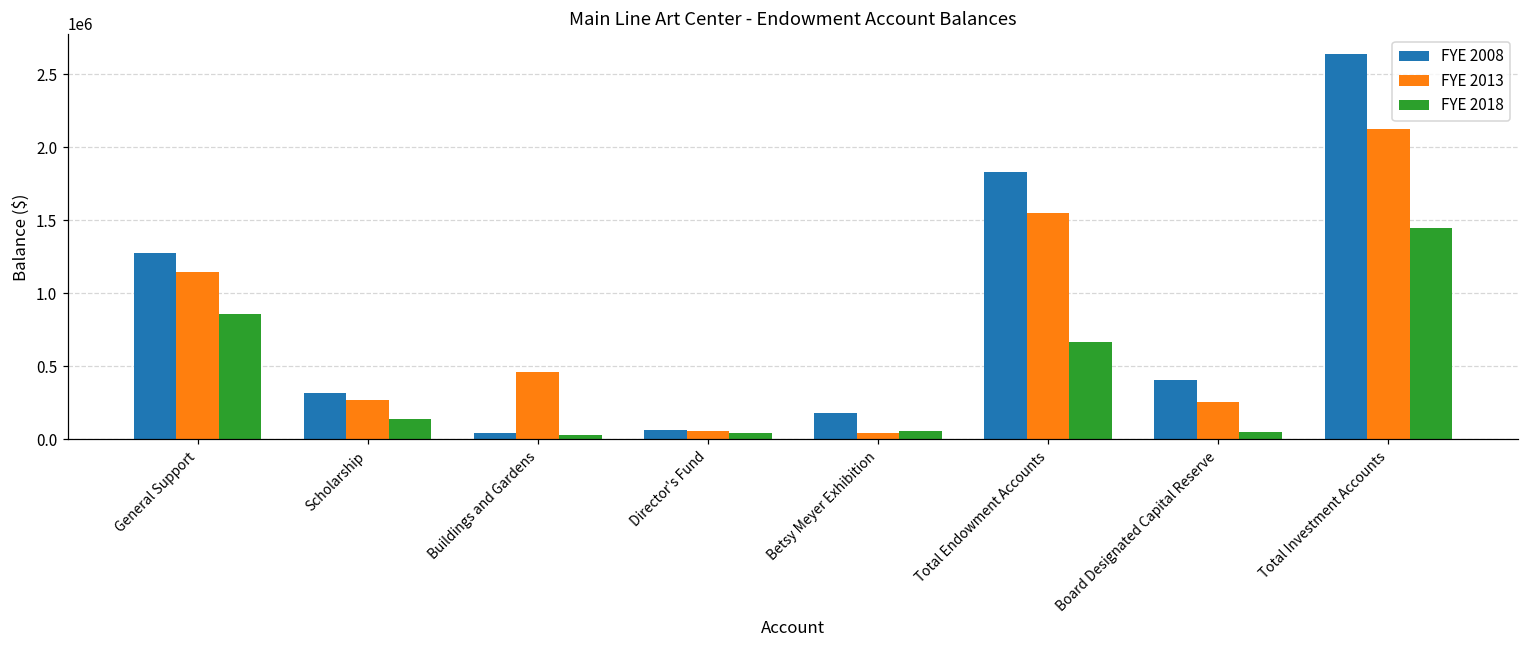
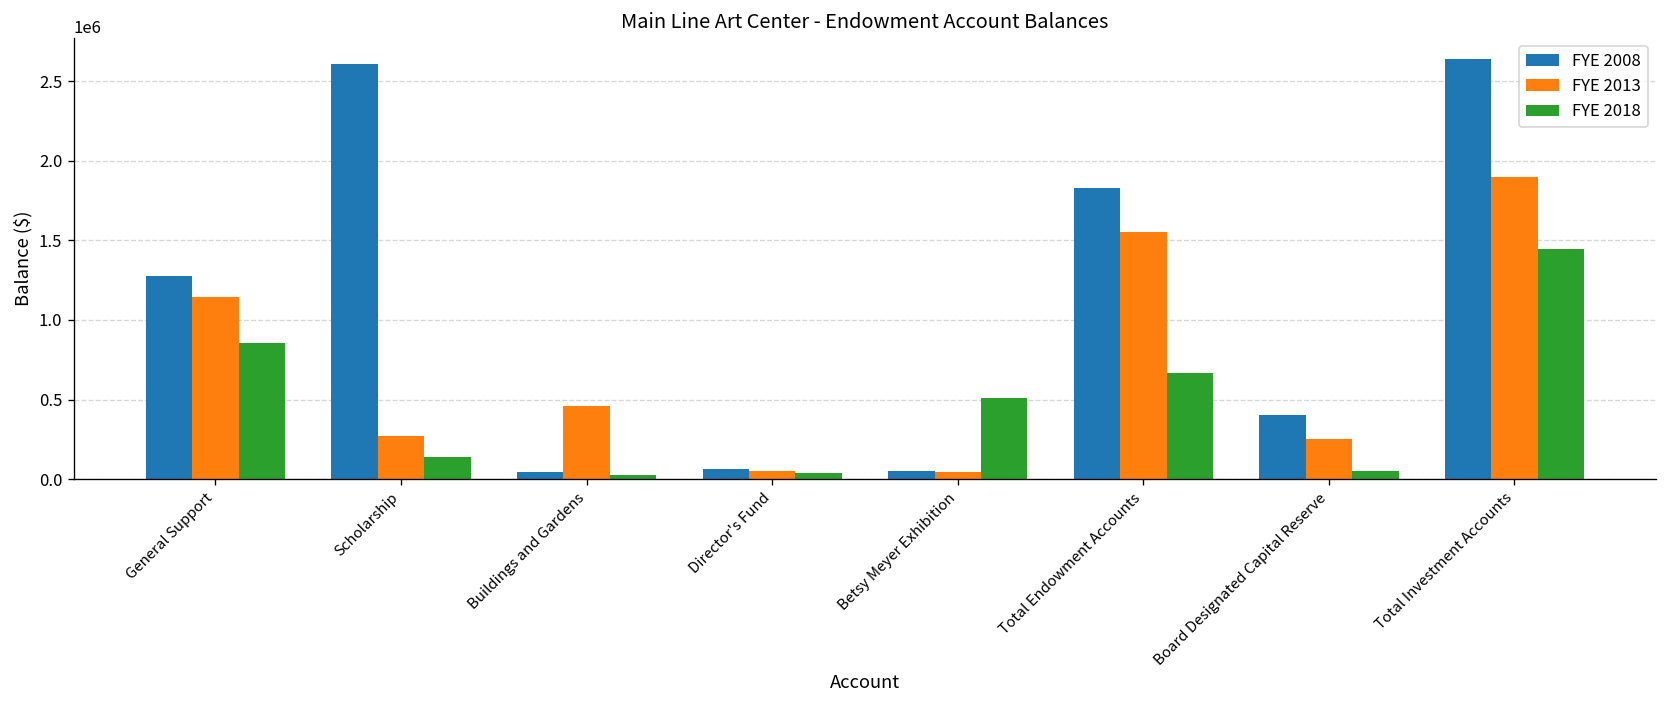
  {
    "FYE 2008": {
      "General Support": 1280000,
-     "Scholarship": 320000,
+     "Scholarship": 2610000,
      "Buildings and Gardens": 40000,
      "Director's Fund": 60000,
-     "Betsy Meyer Exhibition": 180000,
+     "Betsy Meyer Exhibition": 50000,
      "Total Endowment Accounts": 1830000,
      "Board Designated Capital Reserve": 410000,
      "Total Investment Accounts": 2640000
    },
    "FYE 2013": {
      "General Support": 1140000,
      "Scholarship": 270000,
      "Buildings and Gardens": 460000,
      "Director's Fund": 50000,
      "Betsy Meyer Exhibition": 40000,
      "Total Endowment Accounts": 1550000,
      "Board Designated Capital Reserve": 250000,
-     "Total Investment Accounts": 2130000
+     "Total Investment Accounts": 1900000
    },
    "FYE 2018": {
      "General Support": 860000,
      "Scholarship": 140000,
      "Buildings and Gardens": 30000,
      "Director's Fund": 40000,
-     "Betsy Meyer Exhibition": 60000,
+     "Betsy Meyer Exhibition": 510000,
      "Total Endowment Accounts": 670000,
      "Board Designated Capital Reserve": 50000,
      "Total Investment Accounts": 1450000
    }
  }
